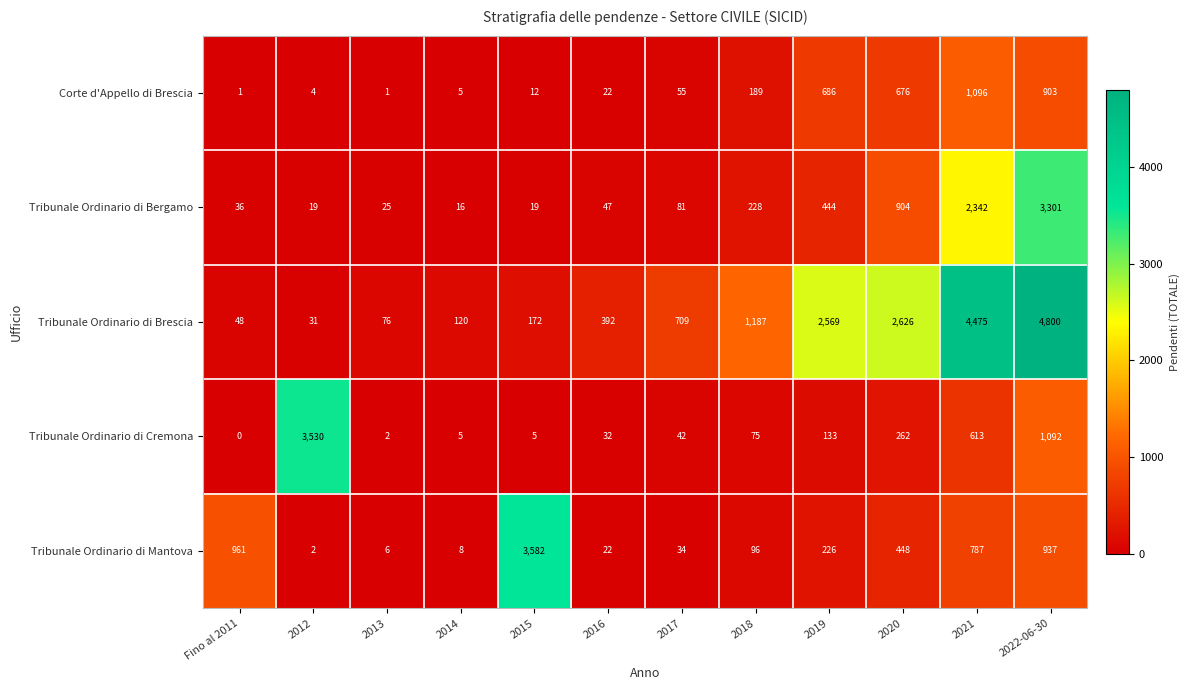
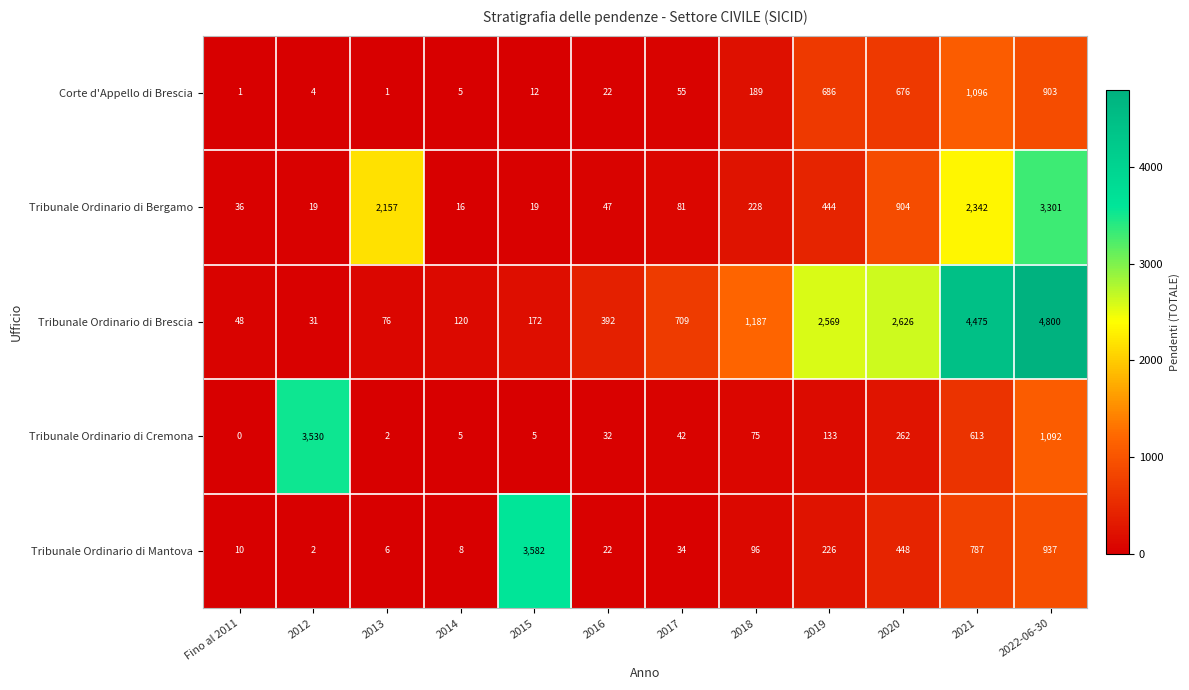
  {
    "Corte d'Appello di Brescia": {
      "Fino al 2011": "1",
      "2012": "4",
      "2013": "1",
      "2014": "5",
      "2015": "12",
      "2016": "22",
      "2017": "55",
      "2018": "189",
      "2019": "686",
      "2020": "676",
      "2021": "1,096",
      "2022-06-30": "903"
    },
    "Tribunale Ordinario di Bergamo": {
      "Fino al 2011": "36",
      "2012": "19",
-     "2013": "25",
+     "2013": "2,157",
      "2014": "16",
      "2015": "19",
      "2016": "47",
      "2017": "81",
      "2018": "228",
      "2019": "444",
      "2020": "904",
      "2021": "2,342",
      "2022-06-30": "3,301"
    },
    "Tribunale Ordinario di Brescia": {
      "Fino al 2011": "48",
      "2012": "31",
      "2013": "76",
      "2014": "120",
      "2015": "172",
      "2016": "392",
      "2017": "709",
      "2018": "1,187",
      "2019": "2,569",
      "2020": "2,626",
      "2021": "4,475",
      "2022-06-30": "4,800"
    },
    "Tribunale Ordinario di Cremona": {
      "Fino al 2011": "0",
      "2012": "3,530",
      "2013": "2",
      "2014": "5",
      "2015": "5",
      "2016": "32",
      "2017": "42",
      "2018": "75",
      "2019": "133",
      "2020": "262",
      "2021": "613",
      "2022-06-30": "1,092"
    },
    "Tribunale Ordinario di Mantova": {
-     "Fino al 2011": "961",
+     "Fino al 2011": "10",
      "2012": "2",
      "2013": "6",
      "2014": "8",
      "2015": "3,582",
      "2016": "22",
      "2017": "34",
      "2018": "96",
      "2019": "226",
      "2020": "448",
      "2021": "787",
      "2022-06-30": "937"
    }
  }
